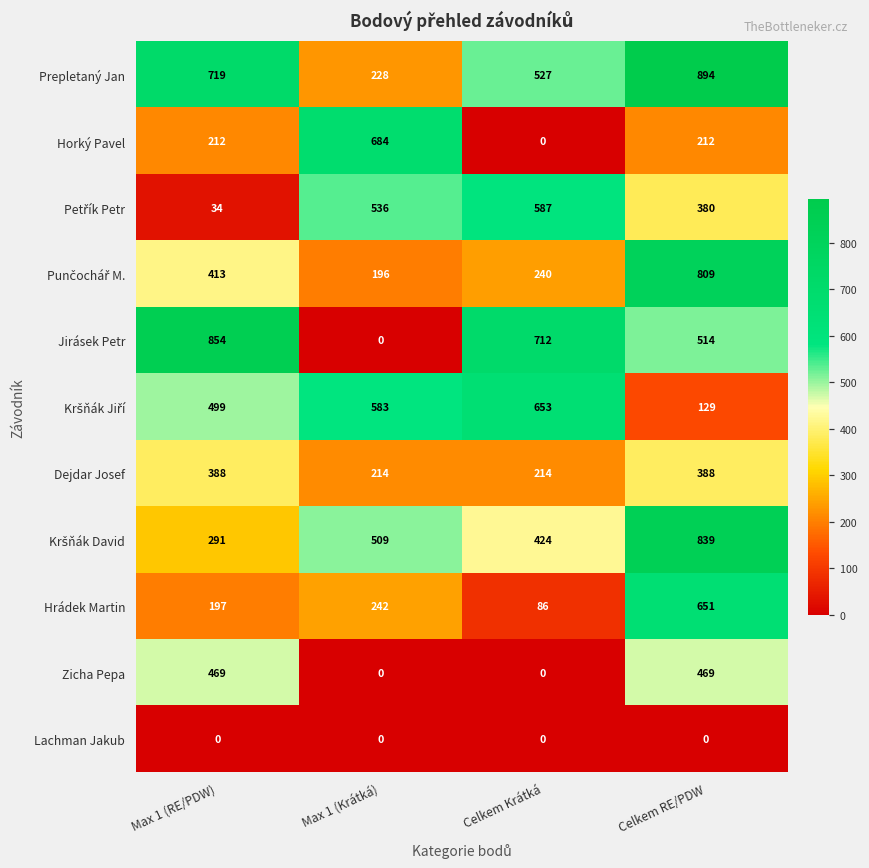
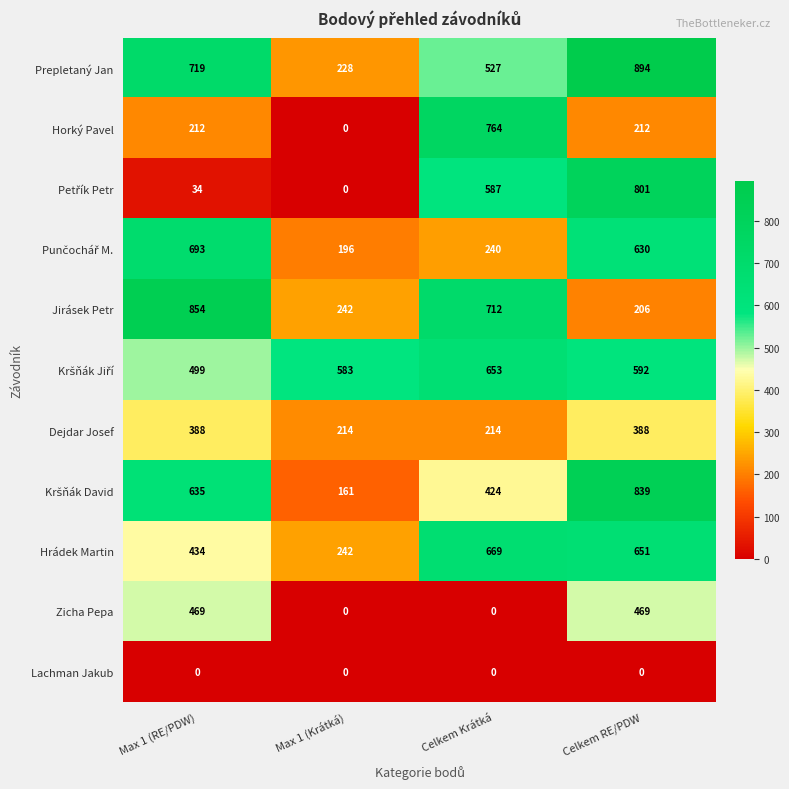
  {
    "Prepletaný Jan": {
      "Max 1 (RE/PDW)": 719,
      "Max 1 (Krátká)": 228,
      "Celkem Krátká": 527,
      "Celkem RE/PDW": 894
    },
    "Horký Pavel": {
      "Max 1 (RE/PDW)": 212,
-     "Max 1 (Krátká)": 684,
-     "Celkem Krátká": 0,
+     "Max 1 (Krátká)": 0,
+     "Celkem Krátká": 764,
      "Celkem RE/PDW": 212
    },
    "Petřík Petr": {
      "Max 1 (RE/PDW)": 34,
-     "Max 1 (Krátká)": 536,
+     "Max 1 (Krátká)": 0,
      "Celkem Krátká": 587,
-     "Celkem RE/PDW": 380
+     "Celkem RE/PDW": 801
    },
    "Punčochář M.": {
-     "Max 1 (RE/PDW)": 413,
+     "Max 1 (RE/PDW)": 693,
      "Max 1 (Krátká)": 196,
      "Celkem Krátká": 240,
-     "Celkem RE/PDW": 809
+     "Celkem RE/PDW": 630
    },
    "Jirásek Petr": {
      "Max 1 (RE/PDW)": 854,
-     "Max 1 (Krátká)": 0,
+     "Max 1 (Krátká)": 242,
      "Celkem Krátká": 712,
-     "Celkem RE/PDW": 514
+     "Celkem RE/PDW": 206
    },
    "Kršňák Jiří": {
      "Max 1 (RE/PDW)": 499,
      "Max 1 (Krátká)": 583,
      "Celkem Krátká": 653,
-     "Celkem RE/PDW": 129
+     "Celkem RE/PDW": 592
    },
    "Dejdar Josef": {
      "Max 1 (RE/PDW)": 388,
      "Max 1 (Krátká)": 214,
      "Celkem Krátká": 214,
      "Celkem RE/PDW": 388
    },
    "Kršňák David": {
-     "Max 1 (RE/PDW)": 291,
-     "Max 1 (Krátká)": 509,
+     "Max 1 (RE/PDW)": 635,
+     "Max 1 (Krátká)": 161,
      "Celkem Krátká": 424,
      "Celkem RE/PDW": 839
    },
    "Hrádek Martin": {
-     "Max 1 (RE/PDW)": 197,
+     "Max 1 (RE/PDW)": 434,
      "Max 1 (Krátká)": 242,
-     "Celkem Krátká": 86,
+     "Celkem Krátká": 669,
      "Celkem RE/PDW": 651
    },
    "Zicha Pepa": {
      "Max 1 (RE/PDW)": 469,
      "Max 1 (Krátká)": 0,
      "Celkem Krátká": 0,
      "Celkem RE/PDW": 469
    },
    "Lachman Jakub": {
      "Max 1 (RE/PDW)": 0,
      "Max 1 (Krátká)": 0,
      "Celkem Krátká": 0,
      "Celkem RE/PDW": 0
    }
  }
